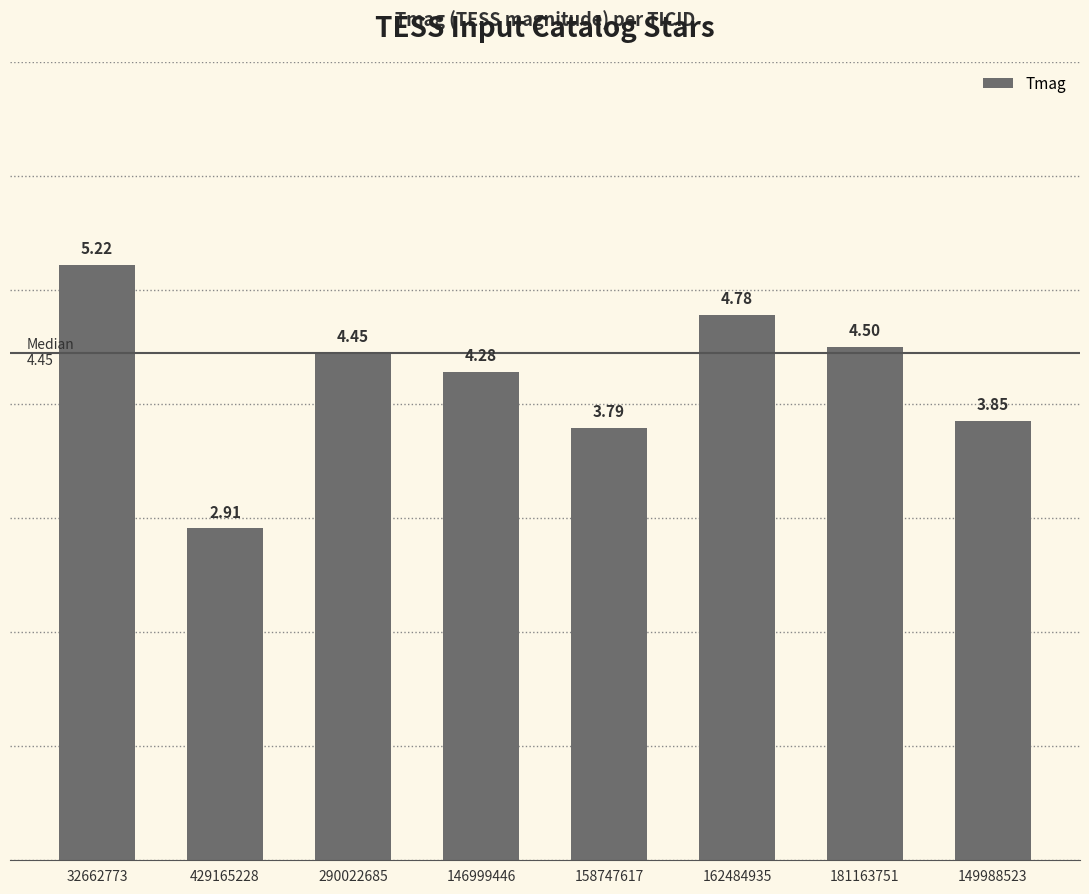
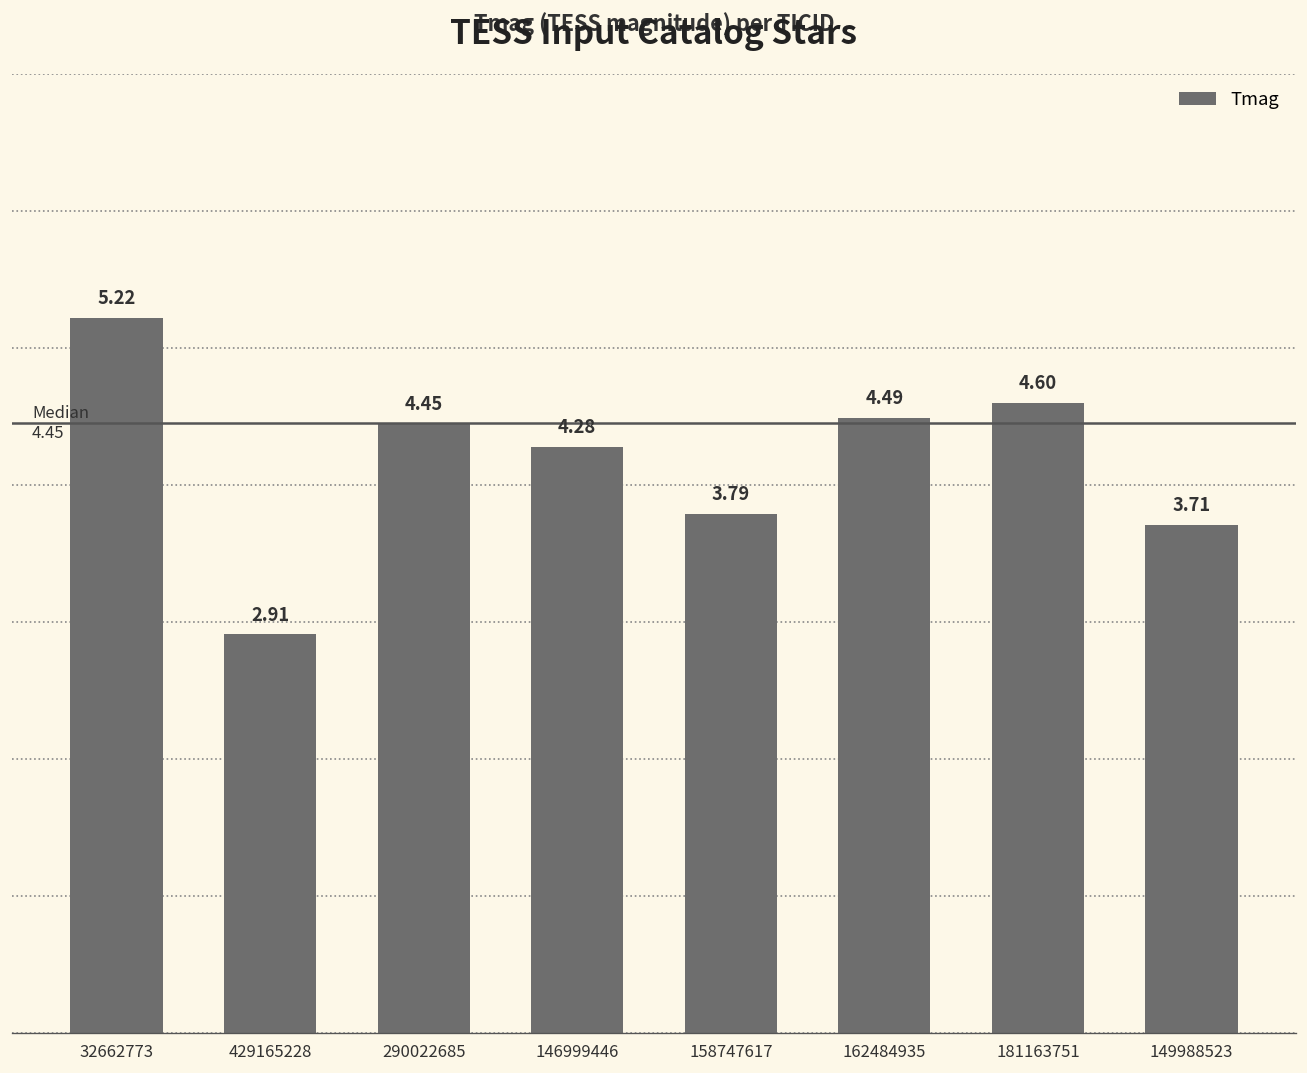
  {
    "32662773": 5.22,
    "429165228": 2.91,
    "290022685": 4.45,
    "146999446": 4.28,
    "158747617": 3.79,
-   "162484935": 4.78,
-   "181163751": 4.50,
-   "149988523": 3.85
+   "162484935": 4.49,
+   "181163751": 4.60,
+   "149988523": 3.71
  }
